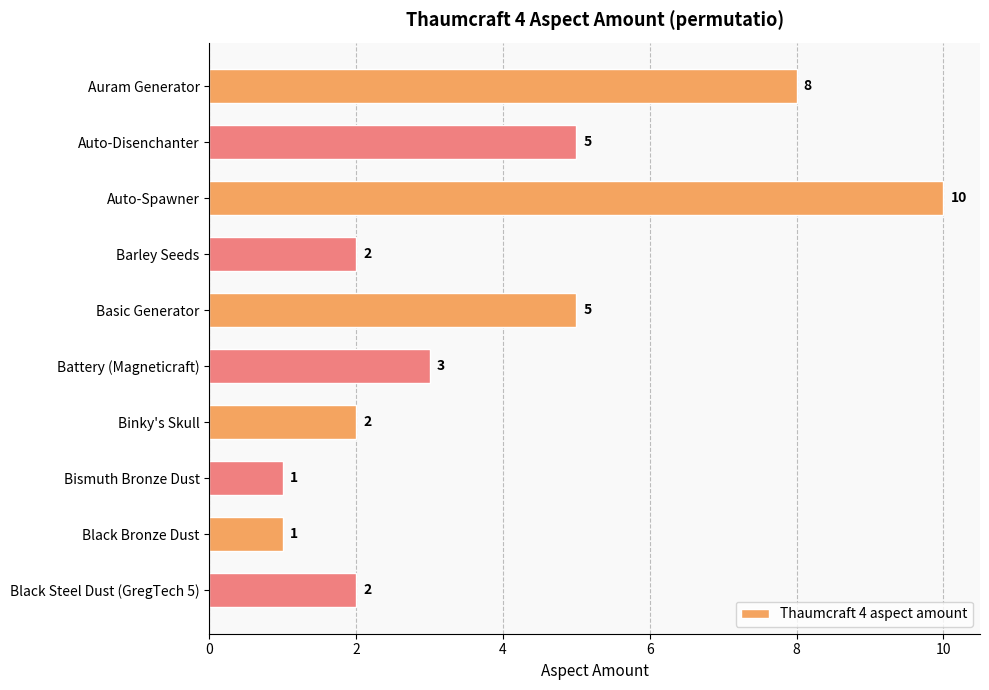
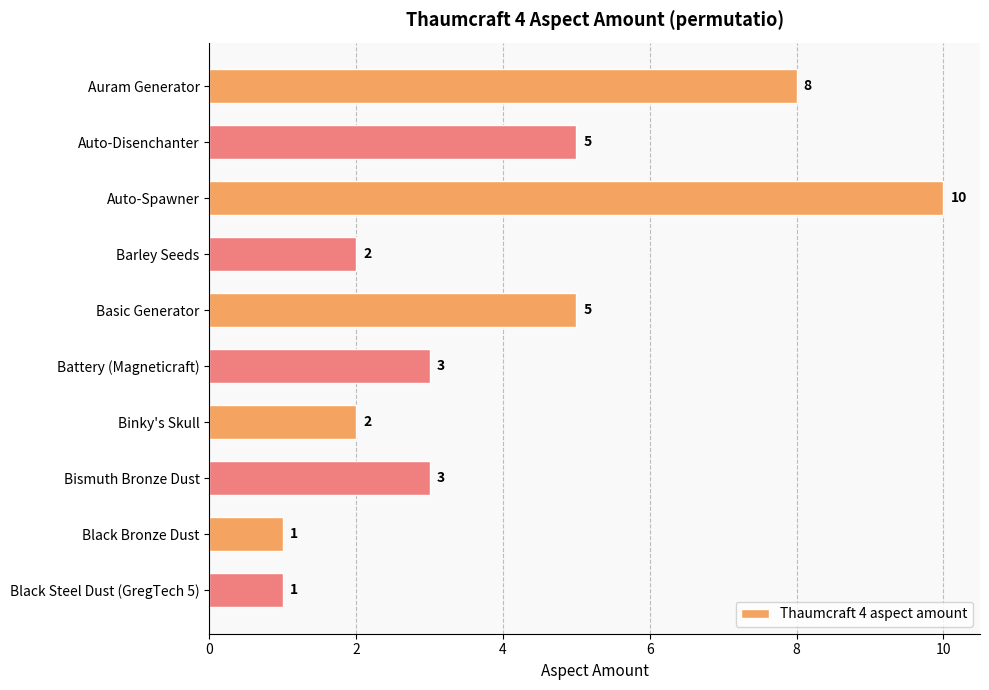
  {
    "Auram Generator": 8,
    "Auto-Disenchanter": 5,
    "Auto-Spawner": 10,
    "Barley Seeds": 2,
    "Basic Generator": 5,
    "Battery (Magneticraft)": 3,
    "Binky's Skull": 2,
-   "Bismuth Bronze Dust": 1,
+   "Bismuth Bronze Dust": 3,
    "Black Bronze Dust": 1,
-   "Black Steel Dust (GregTech 5)": 2
+   "Black Steel Dust (GregTech 5)": 1
  }
